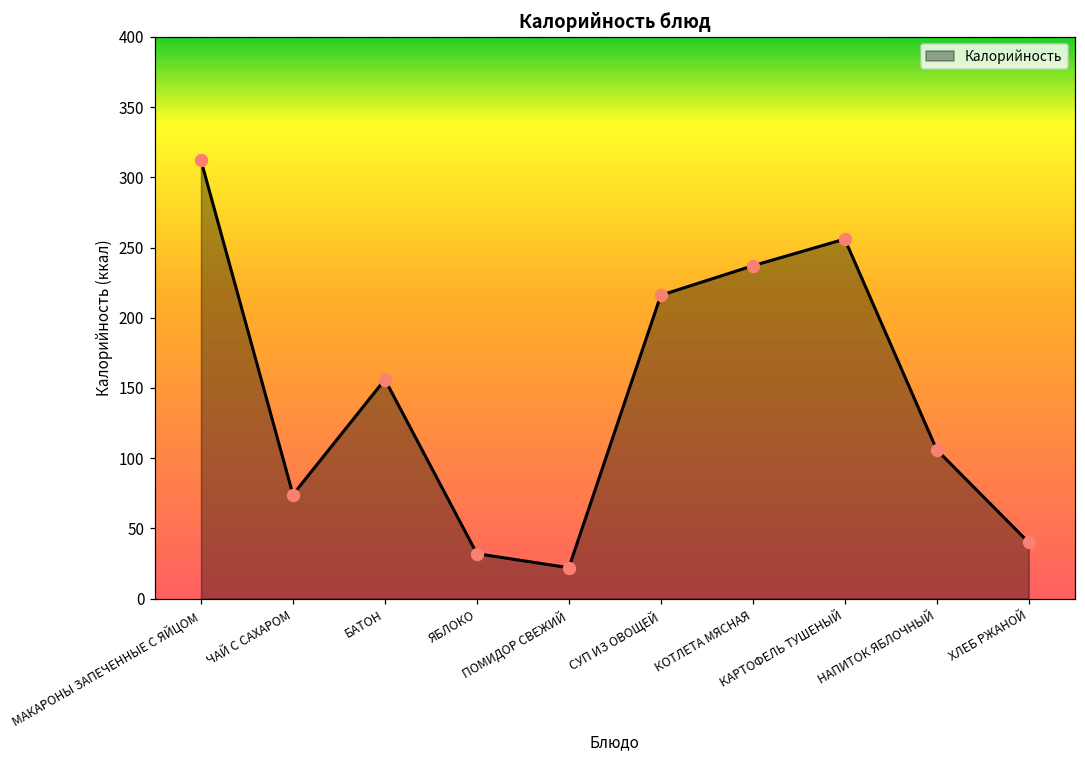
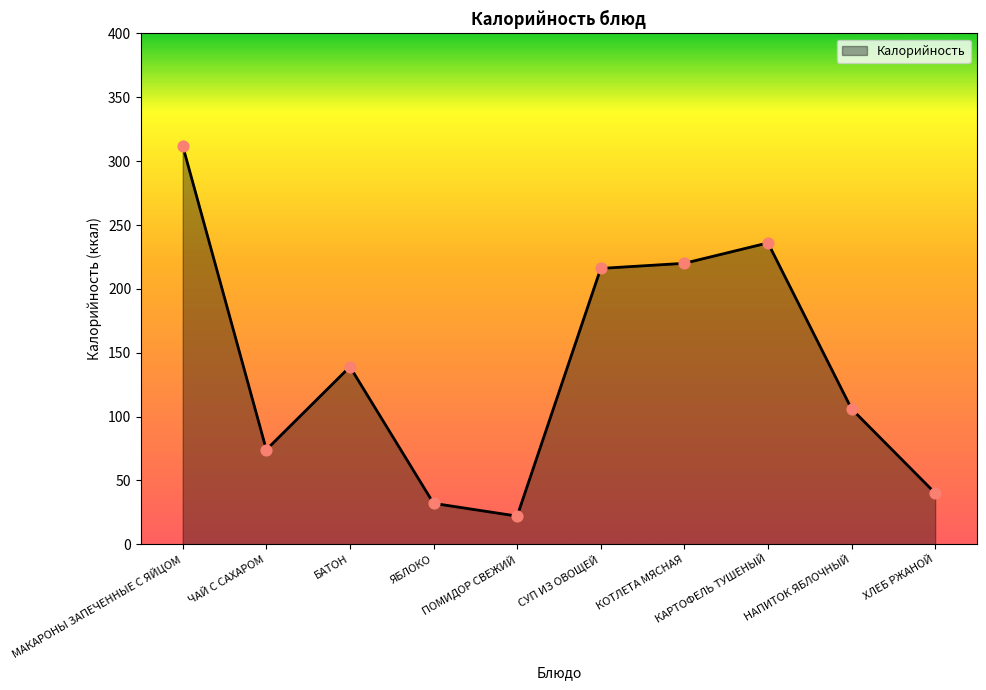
  {
    "МАКАРОНЫ ЗАПЕЧЕННЫЕ С ЯЙЦОМ": 312,
    "ЧАЙ С САХАРОМ": 74,
-   "БАТОН": 156,
+   "БАТОН": 139,
    "ЯБЛОКО": 32,
    "ПОМИДОР СВЕЖИЙ": 22,
    "СУП ИЗ ОВОЩЕЙ": 216,
-   "КОТЛЕТА МЯСНАЯ": 237,
-   "КАРТОФЕЛЬ ТУШЕНЫЙ": 256,
+   "КОТЛЕТА МЯСНАЯ": 220,
+   "КАРТОФЕЛЬ ТУШЕНЫЙ": 236,
    "НАПИТОК ЯБЛОЧНЫЙ": 106,
    "ХЛЕБ РЖАНОЙ": 40
  }
